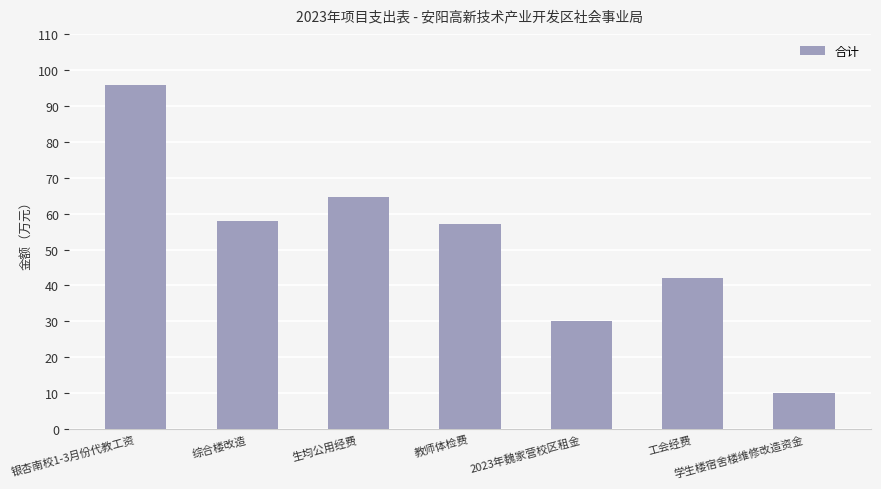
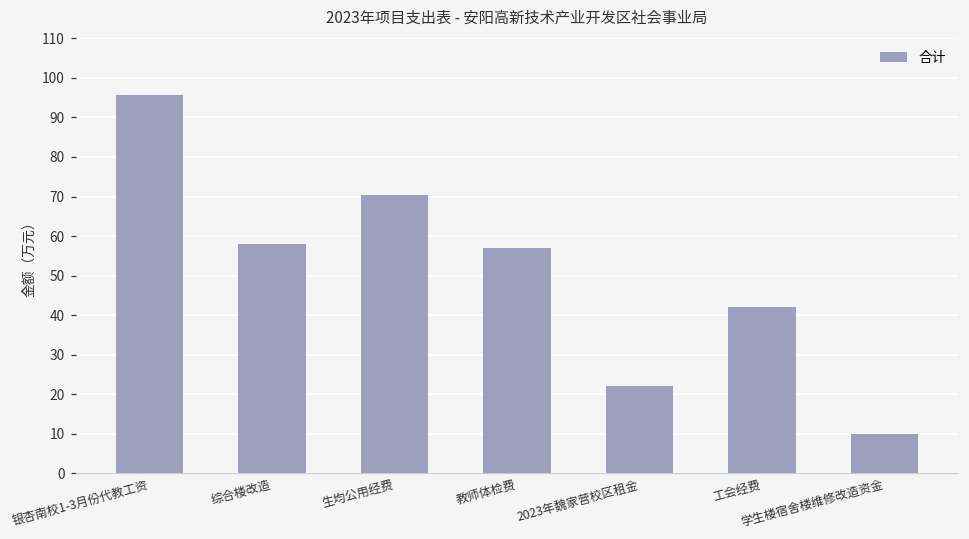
  {
    "银杏南校1-3月份代教工资": 96,
    "综合楼改造": 58,
-   "生均公用经费": 65,
+   "生均公用经费": 71,
    "教师体检费": 57,
-   "2023年魏家营校区租金": 30,
+   "2023年魏家营校区租金": 22,
    "工会经费": 42,
    "学生楼宿舍楼维修改造资金": 10
  }
